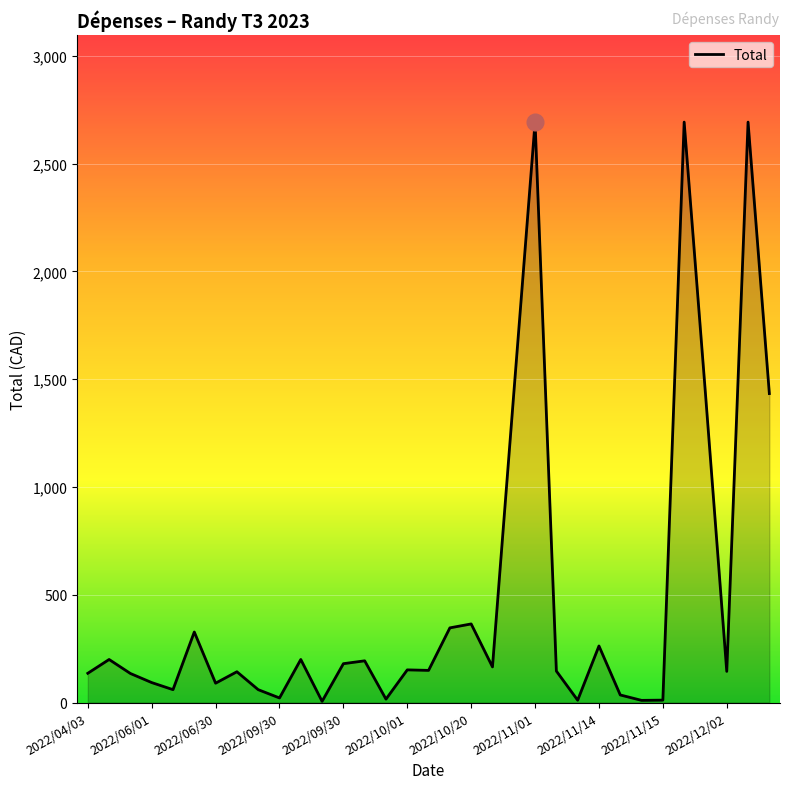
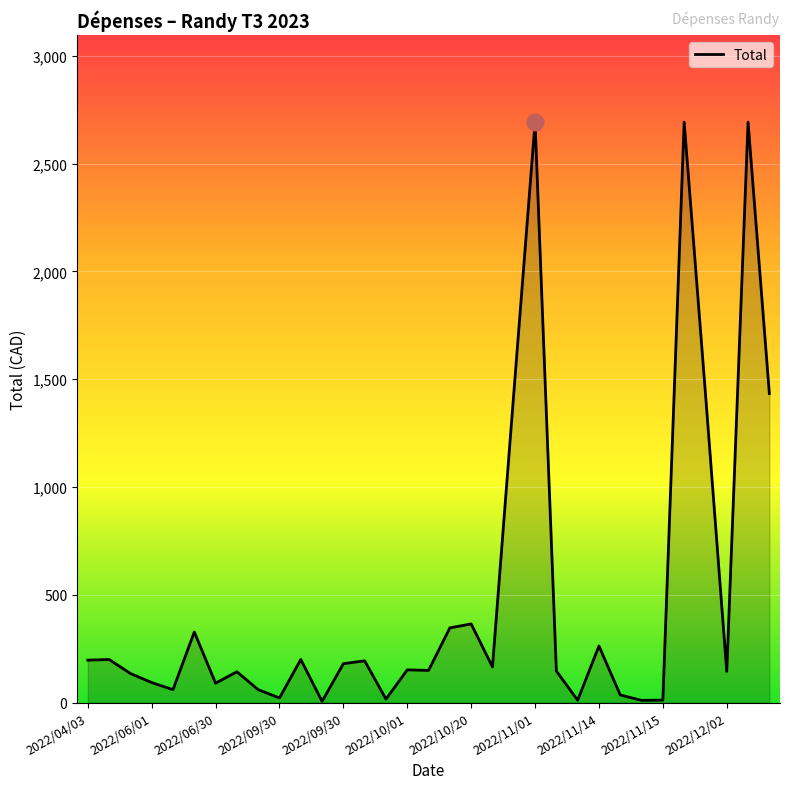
  {
    "Total": {
-     "2022/04/03": 140,
+     "2022/04/03": 200,
      "2022/06/01": 90,
      "2022/10/20": 360,
      "2022/11/14": 260,
      "2022/12/02": 140
    }
  }
